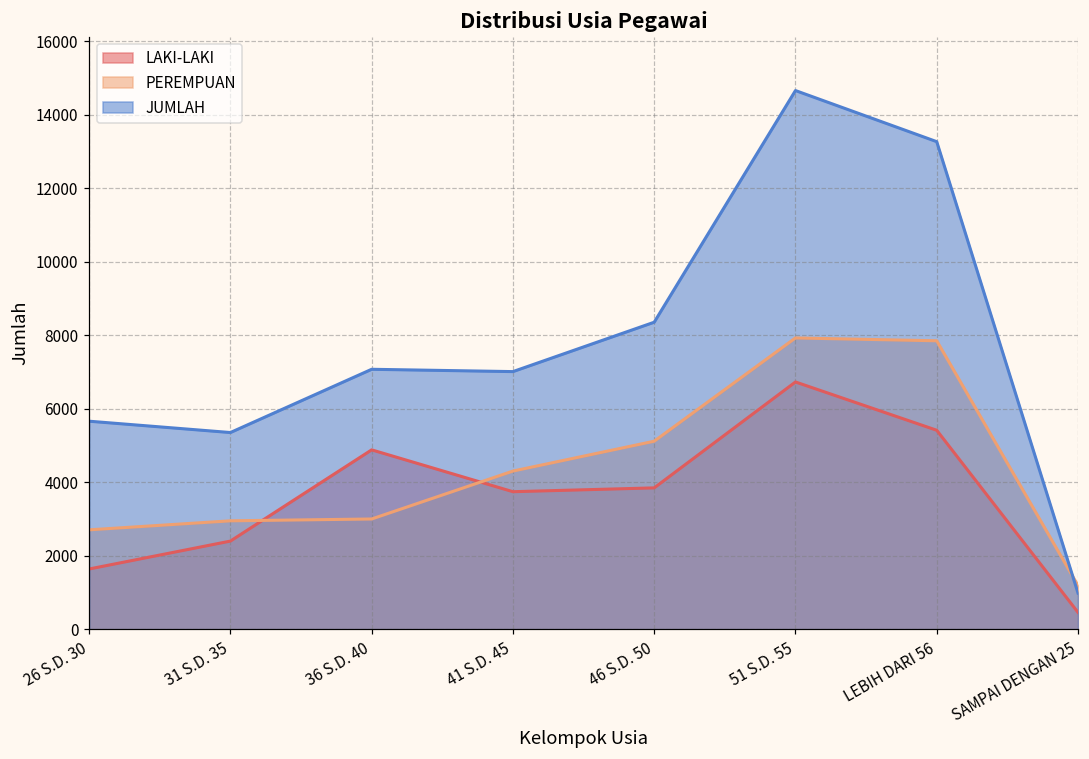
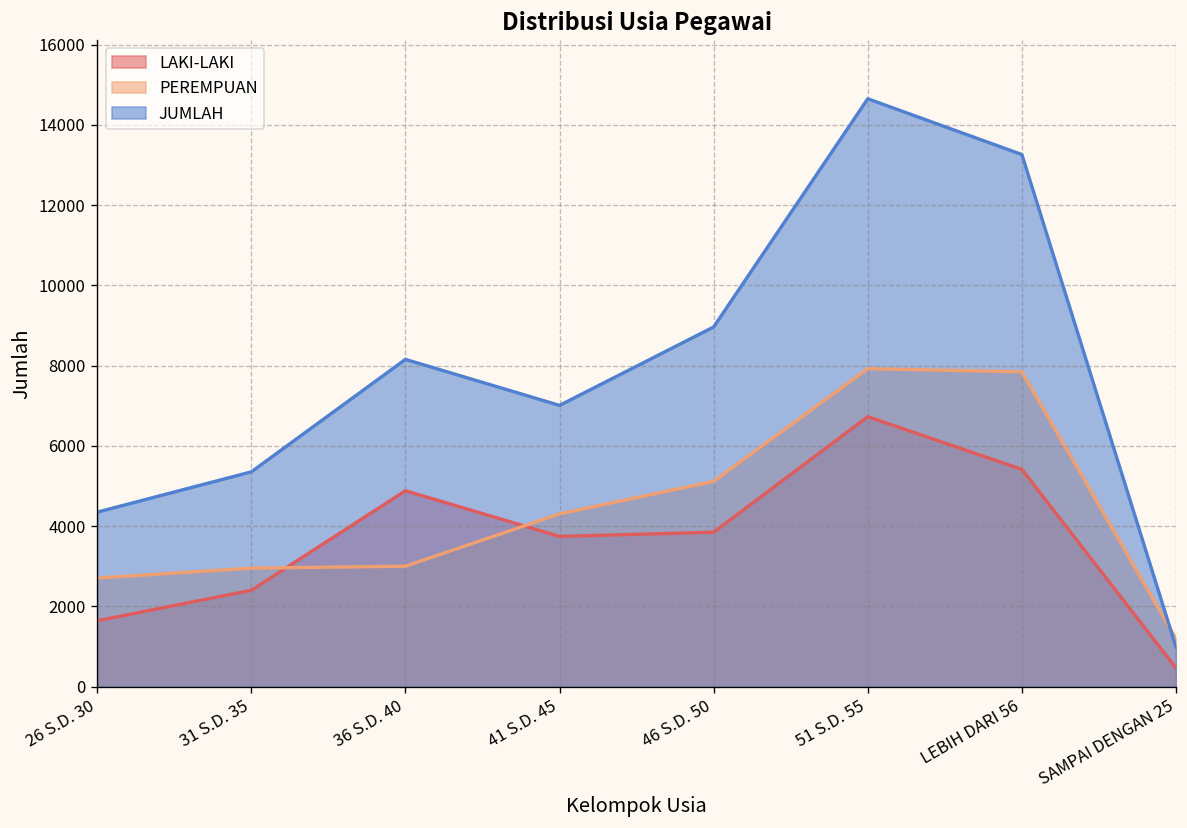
  {
    "LAKI-LAKI": {
      "26 S.D. 30": 1600,
      "31 S.D. 35": 2400,
      "36 S.D. 40": 4900,
      "41 S.D. 45": 3700,
      "46 S.D. 50": 3800,
      "51 S.D. 55": 6700,
      "LEBIH DARI 56": 5400,
      "SAMPAI DENGAN 25": 500
    },
    "PEREMPUAN": {
      "26 S.D. 30": 2700,
      "31 S.D. 35": 3000,
      "36 S.D. 40": 3000,
      "41 S.D. 45": 4300,
      "46 S.D. 50": 5100,
      "51 S.D. 55": 7900,
      "LEBIH DARI 56": 7800,
      "SAMPAI DENGAN 25": 1200
    },
    "JUMLAH": {
-     "26 S.D. 30": 5700,
+     "26 S.D. 30": 4300,
      "31 S.D. 35": 5400,
-     "36 S.D. 40": 7100,
+     "36 S.D. 40": 8200,
      "41 S.D. 45": 7000,
-     "46 S.D. 50": 8400,
+     "46 S.D. 50": 9000,
      "51 S.D. 55": 14700,
      "LEBIH DARI 56": 13300,
      "SAMPAI DENGAN 25": 1000
    }
  }
